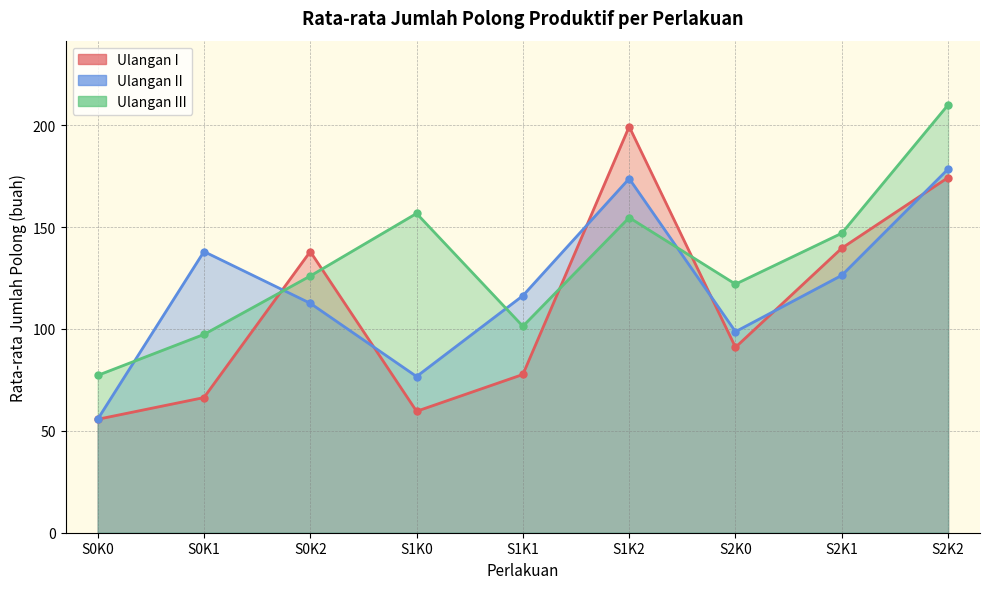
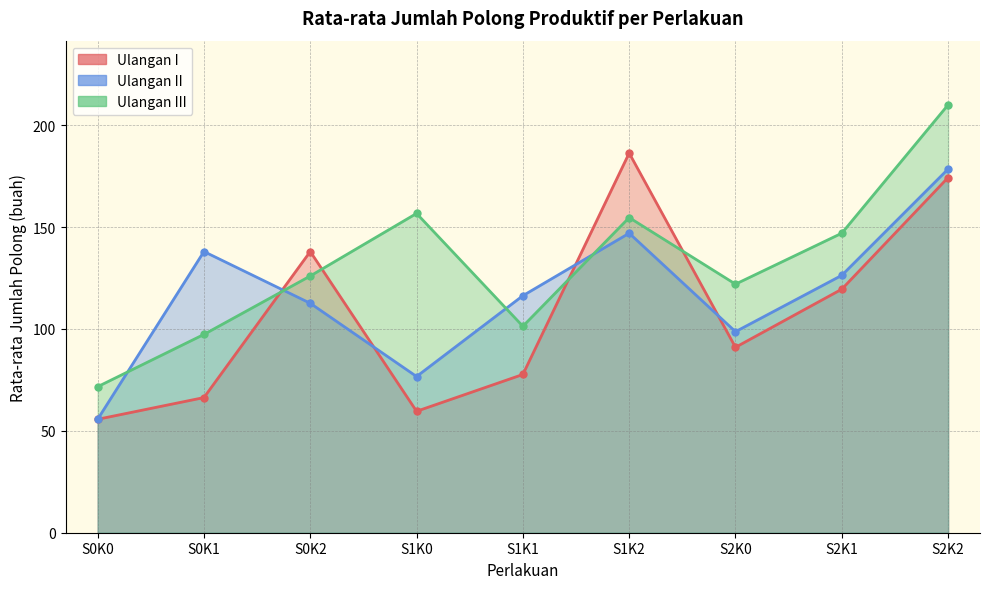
  {
    "Ulangan I": {
      "S0K1": 66,
      "S0K2": 138,
      "S1K0": 60,
      "S1K1": 78,
-     "S1K2": 199,
+     "S1K2": 186,
      "S2K0": 91,
-     "S2K1": 140,
+     "S2K1": 120,
      "S2K2": 174
    },
    "Ulangan II": {
      "S0K1": 138,
      "S0K2": 113,
      "S1K0": 77,
      "S1K1": 116,
-     "S1K2": 174,
+     "S1K2": 147,
      "S2K0": 99,
      "S2K1": 126,
      "S2K2": 179
    },
    "Ulangan III": {
-     "S0K0": 77,
+     "S0K0": 72,
      "S0K1": 97,
      "S0K2": 126,
      "S1K0": 157,
      "S1K1": 101,
      "S1K2": 155,
      "S2K0": 122,
      "S2K1": 147,
      "S2K2": 210
    }
  }
